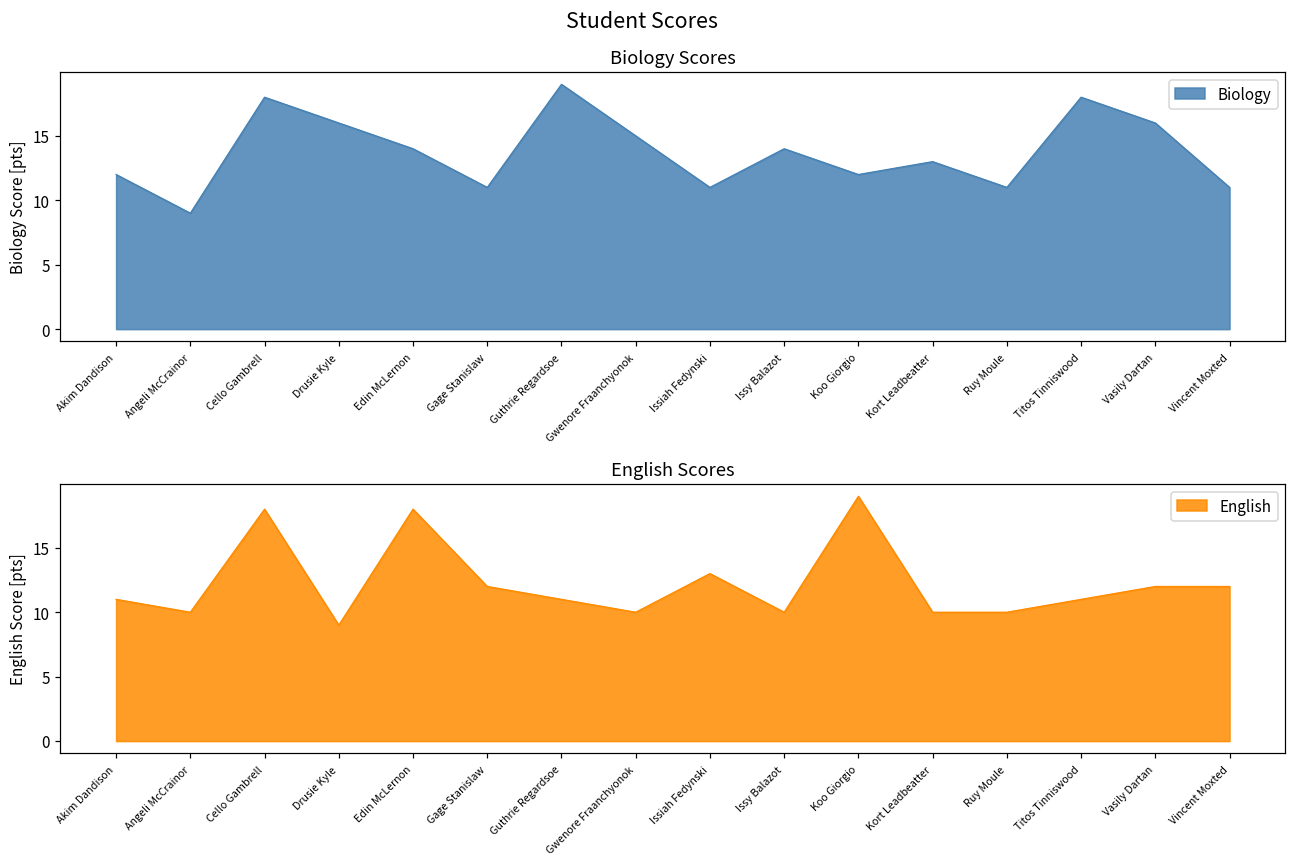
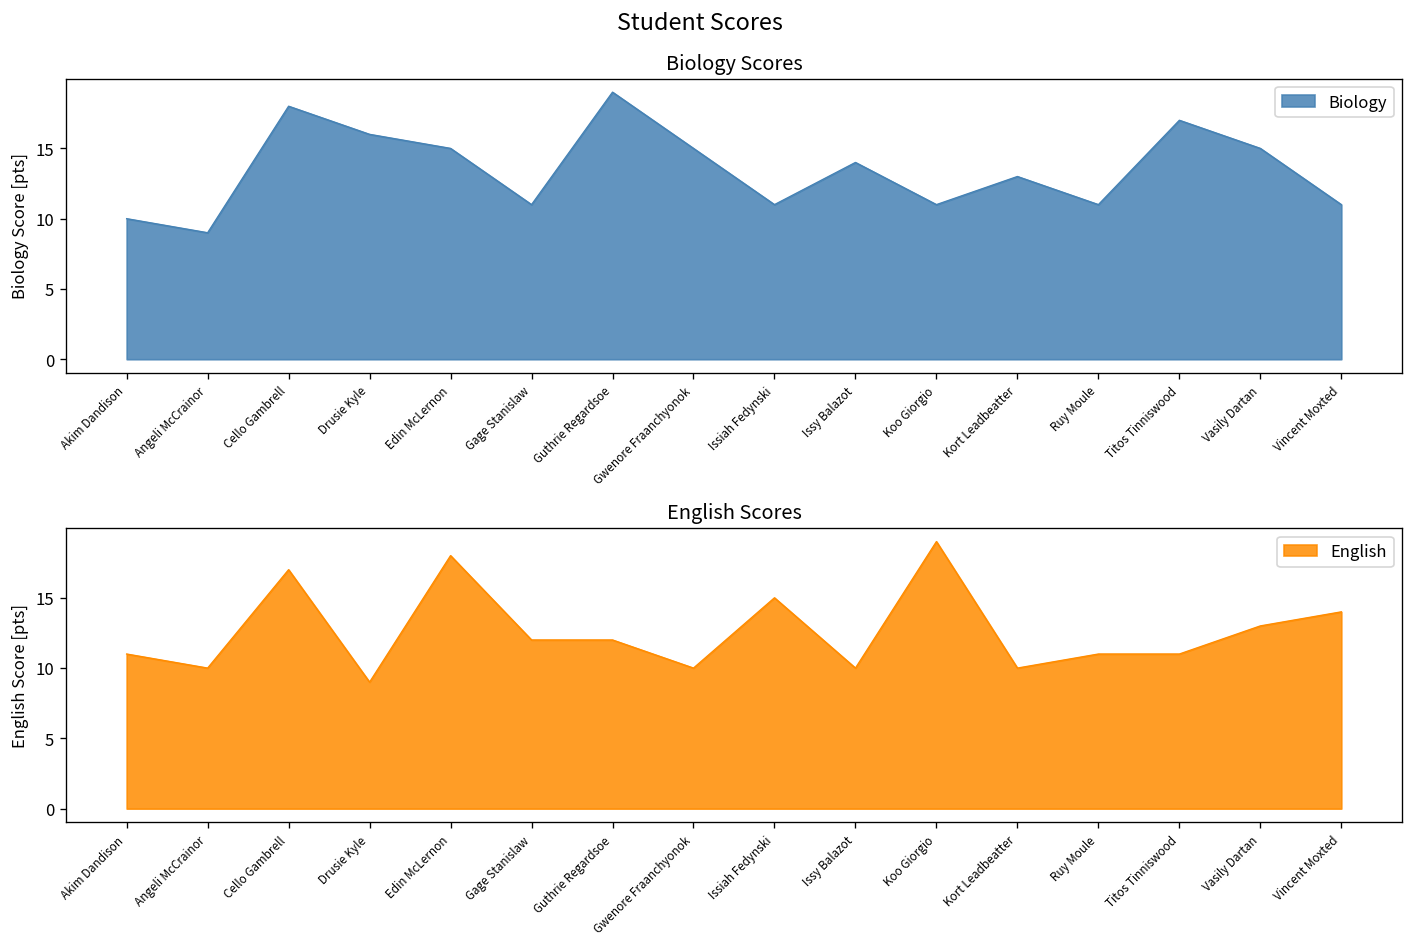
  {
    "Biology Scores": {
-     "Akim Dandison": 12,
+     "Akim Dandison": 10,
      "Angeli McCrainor": 9,
      "Cello Gambrell": 18,
      "Drusie Kyle": 16,
-     "Edin McLernon": 14,
+     "Edin McLernon": 15,
      "Gage Stanislaw": 11,
      "Guthrie Regardsoe": 19,
      "Gwenore Fraanchyonok": 15,
      "Issiah Fedynski": 11,
      "Issy Balazot": 14,
-     "Koo Giorgio": 12,
+     "Koo Giorgio": 11,
      "Kort Leadbeatter": 13,
      "Ruy Moule": 11,
-     "Titos Tinniswood": 18,
-     "Vasily Dartan": 16,
+     "Titos Tinniswood": 17,
+     "Vasily Dartan": 15,
      "Vincent Moxted": 11
    },
    "English Scores": {
      "Akim Dandison": 11,
      "Angeli McCrainor": 10,
-     "Cello Gambrell": 18,
+     "Cello Gambrell": 17,
      "Drusie Kyle": 9,
      "Edin McLernon": 18,
      "Gage Stanislaw": 12,
-     "Guthrie Regardsoe": 11,
+     "Guthrie Regardsoe": 12,
      "Gwenore Fraanchyonok": 10,
-     "Issiah Fedynski": 13,
+     "Issiah Fedynski": 15,
      "Issy Balazot": 10,
      "Koo Giorgio": 19,
      "Kort Leadbeatter": 10,
-     "Ruy Moule": 10,
+     "Ruy Moule": 11,
      "Titos Tinniswood": 11,
-     "Vasily Dartan": 12,
-     "Vincent Moxted": 12
+     "Vasily Dartan": 13,
+     "Vincent Moxted": 14
    }
  }
